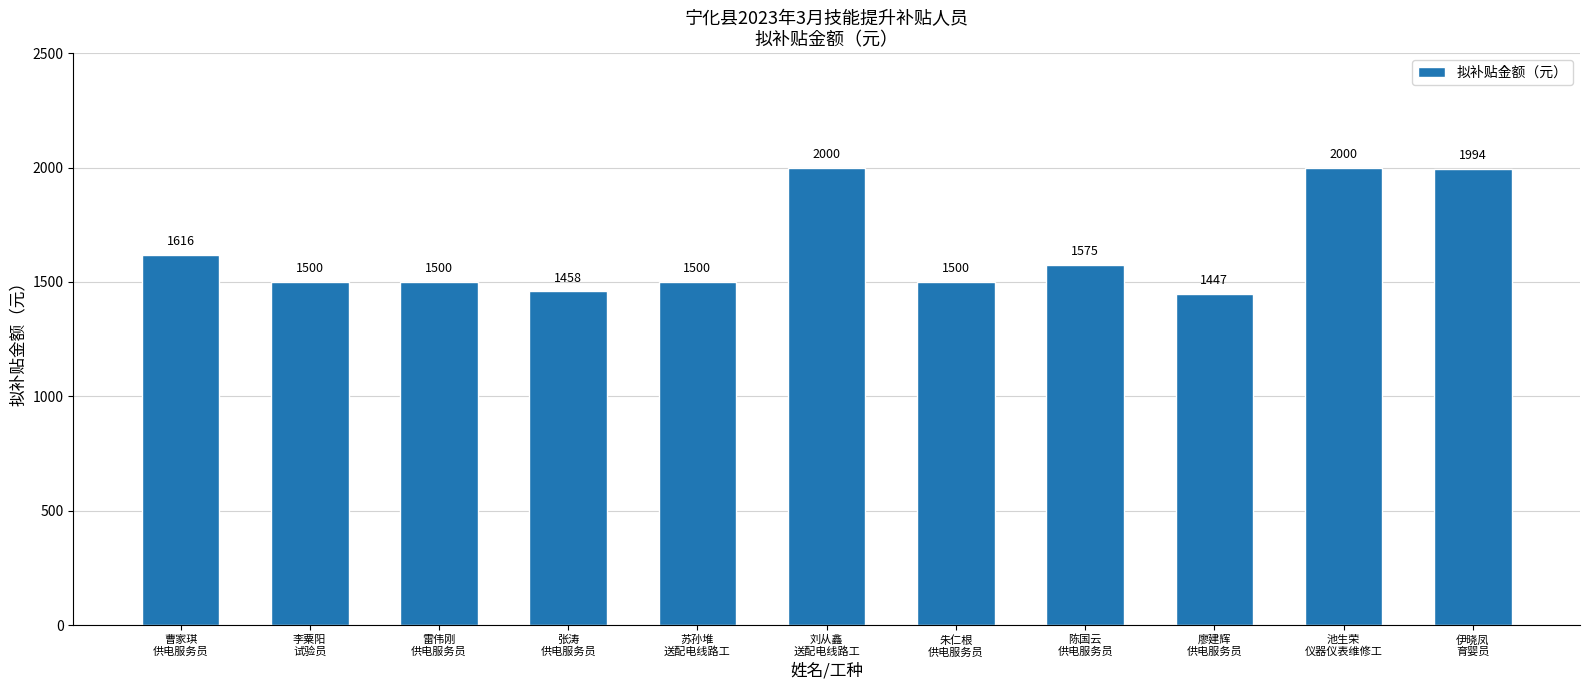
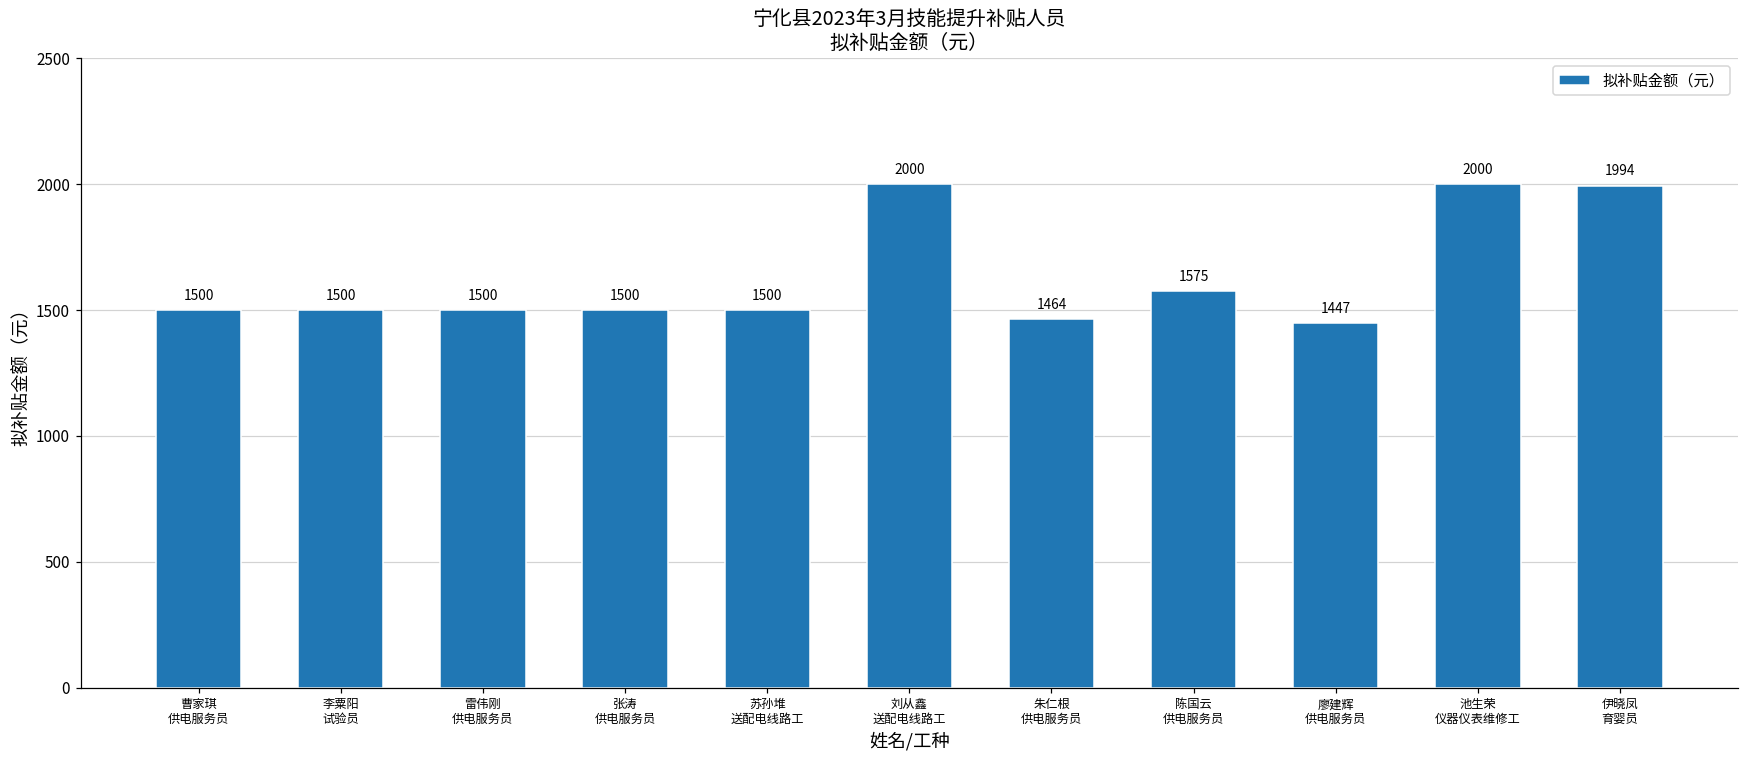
  {
-   "曹家琪 供电服务员": 1616,
+   "曹家琪 供电服务员": 1500,
    "李粟阳 试验员": 1500,
    "雷伟刚 供电服务员": 1500,
-   "张涛 供电服务员": 1458,
+   "张涛 供电服务员": 1500,
    "苏孙堆 送配电线路工": 1500,
    "刘从鑫 送配电线路工": 2000,
-   "朱仁根 供电服务员": 1500,
+   "朱仁根 供电服务员": 1464,
    "陈国云 供电服务员": 1575,
    "廖建辉 供电服务员": 1447,
    "池生荣 仪器仪表维修工": 2000,
    "伊晓凤 育婴员": 1994
  }
